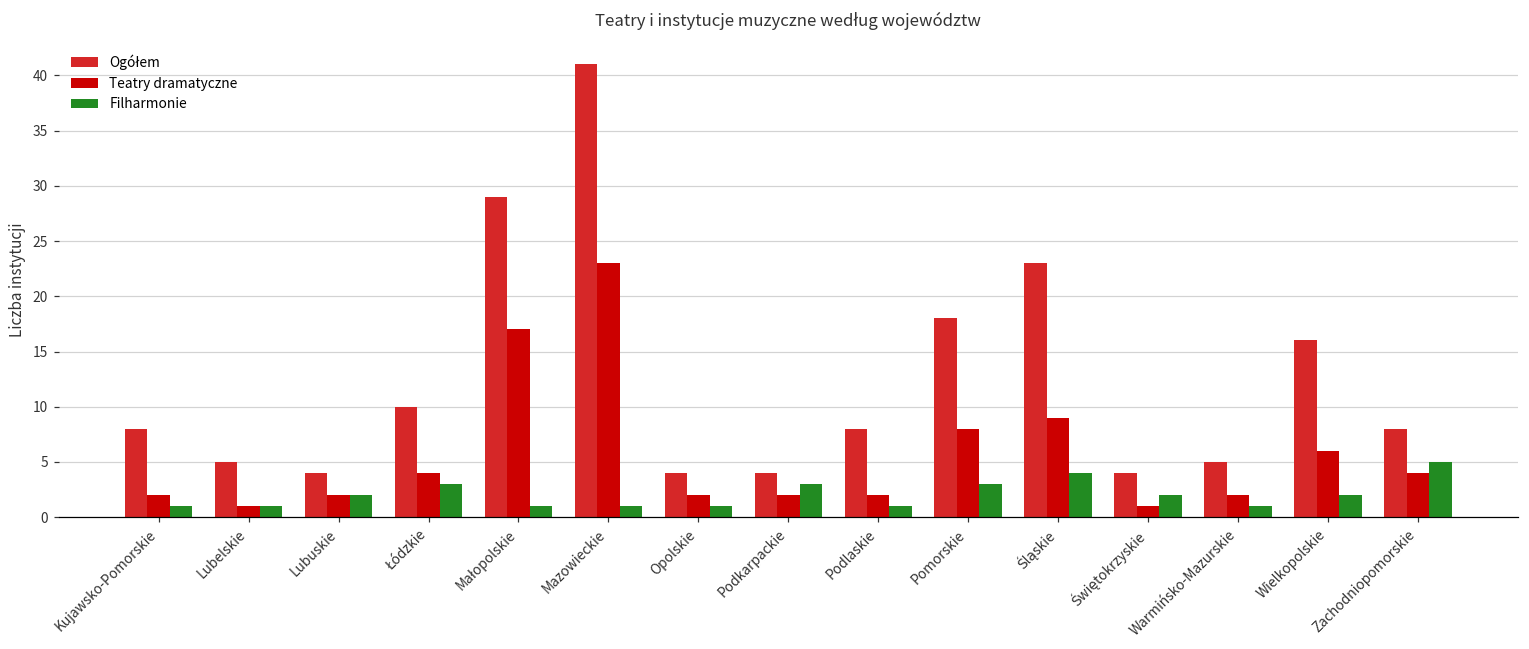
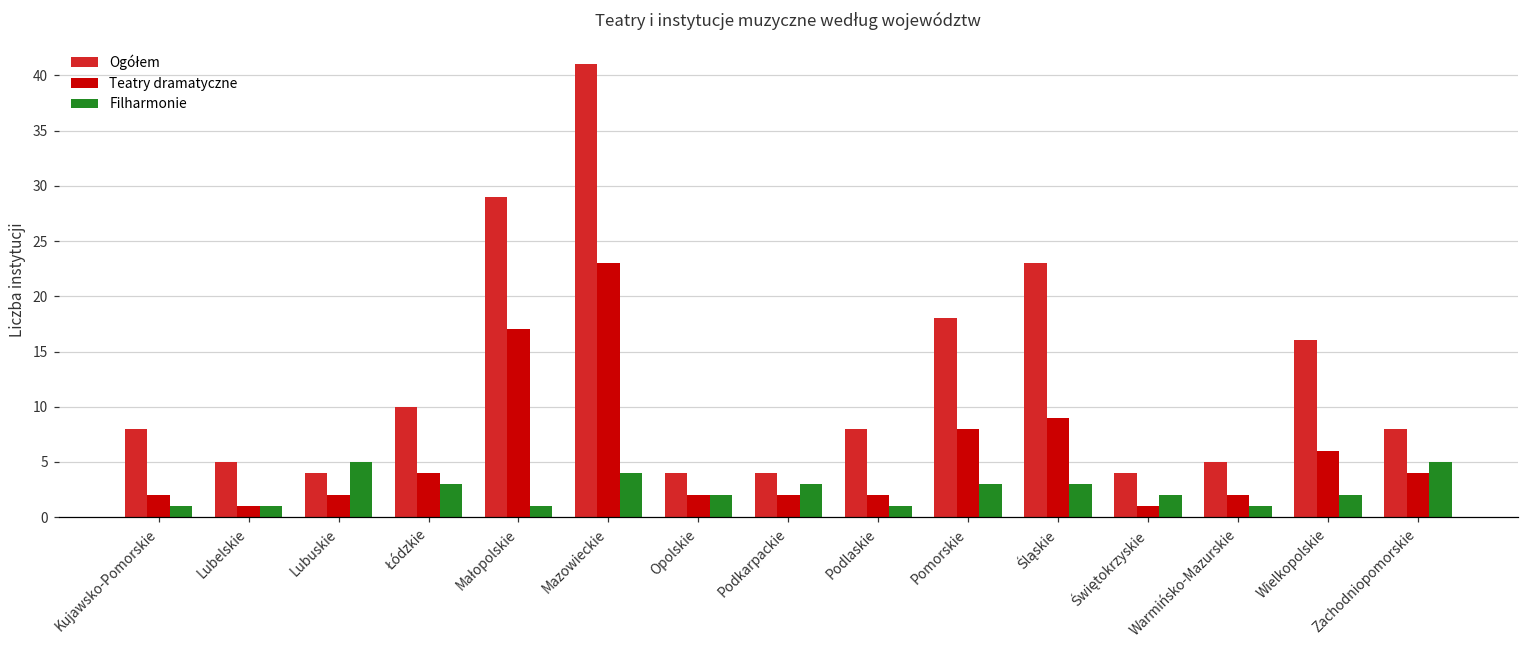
  {
    "Filharmonie": {
      "Kujawsko-Pomorskie": 1,
      "Lubelskie": 1,
-     "Lubuskie": 2,
+     "Lubuskie": 5,
      "Łódzkie": 3,
      "Małopolskie": 1,
-     "Mazowieckie": 1,
-     "Opolskie": 1,
+     "Mazowieckie": 4,
+     "Opolskie": 2,
      "Podkarpackie": 3,
      "Podlaskie": 1,
      "Pomorskie": 3,
-     "Śląskie": 4,
+     "Śląskie": 3,
      "Świętokrzyskie": 2,
      "Warmińsko-Mazurskie": 1,
      "Wielkopolskie": 2,
      "Zachodniopomorskie": 5
    }
  }
